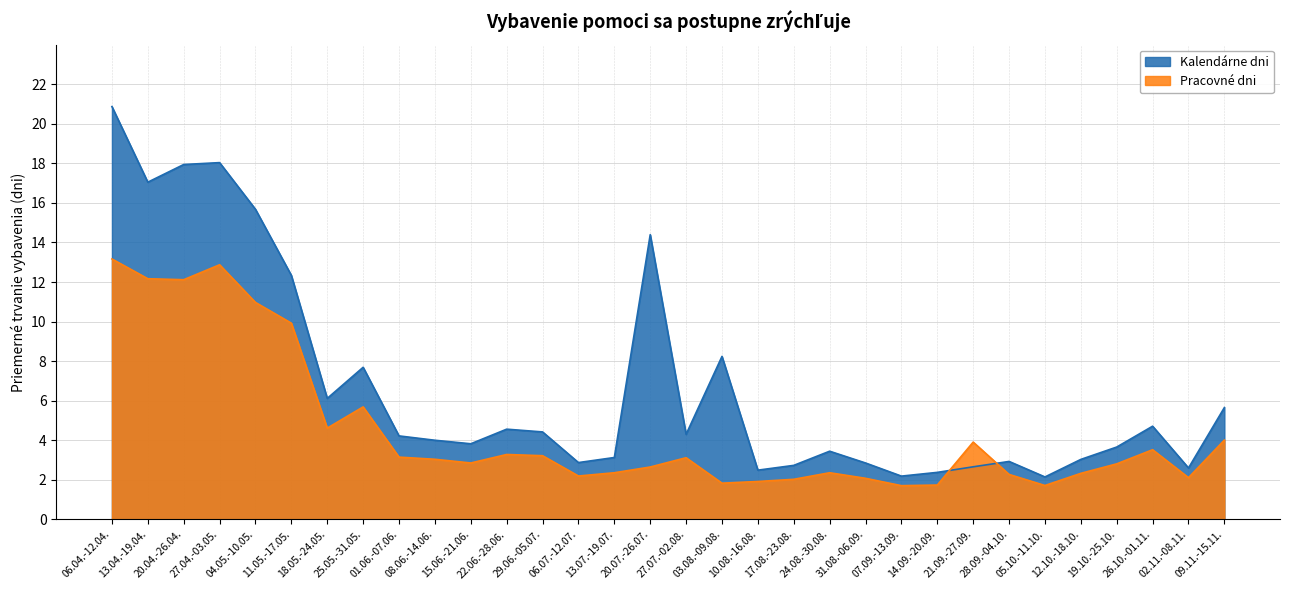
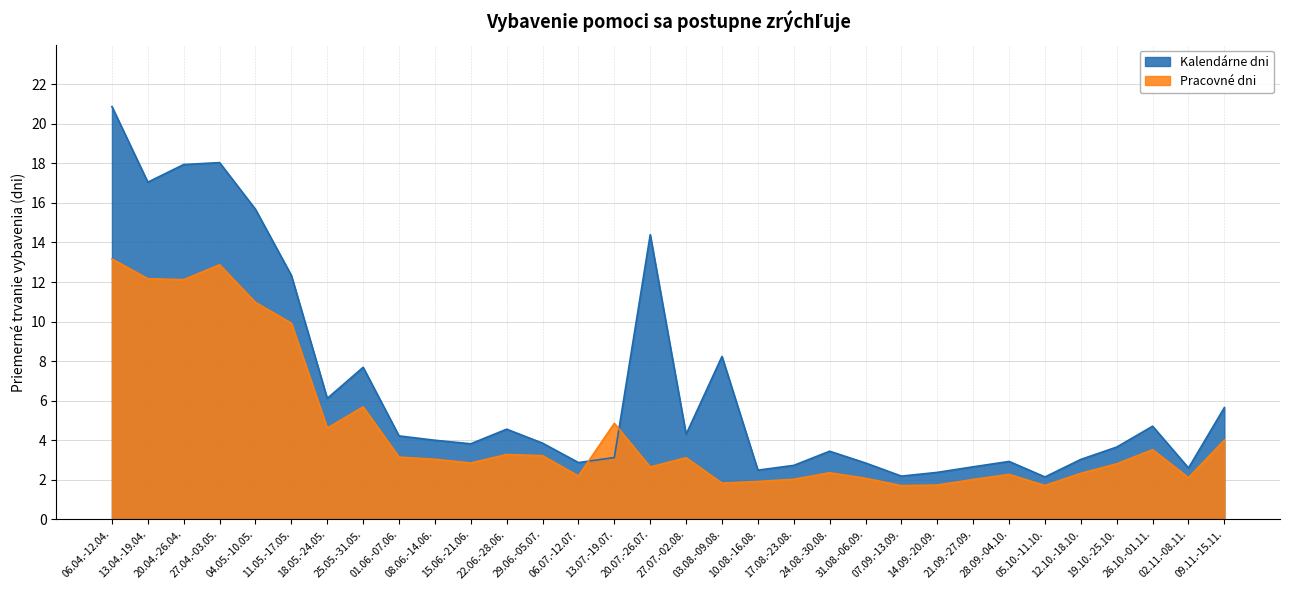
  {
    "Kalendárne dni": {
      "06.04.-12.04.": 20.9,
      "13.04.-19.04.": 17.0,
      "20.04.-26.04.": 17.9,
      "27.04.-03.05.": 18.0,
      "04.05.-10.05.": 15.7,
      "11.05.-17.05.": 12.3,
      "18.05.-24.05.": 6.1,
      "25.05.-31.05.": 7.7,
      "01.06.-07.06.": 4.2,
      "08.06.-14.06.": 4.0,
      "15.06.-21.06.": 3.8,
      "22.06.-28.06.": 4.6,
-     "29.06.-05.07.": 4.4,
+     "29.06.-05.07.": 3.9,
      "06.07.-12.07.": 2.9,
      "13.07.-19.07.": 3.1,
      "20.07.-26.07.": 14.4,
      "27.07.-02.08.": 4.3,
      "03.08.-09.08.": 8.2,
      "10.08.-16.08.": 2.5,
      "17.08.-23.08.": 2.7,
      "24.08.-30.08.": 3.4,
      "31.08.-06.09.": 2.9,
      "07.09.-13.09.": 2.2,
      "14.09.-20.09.": 2.4,
      "21.09.-27.09.": 2.7,
      "28.09.-04.10.": 2.9,
      "05.10.-11.10.": 2.1,
      "12.10.-18.10.": 3.0,
      "19.10.-25.10.": 3.7,
      "26.10.-01.11.": 4.7,
      "02.11.-08.11.": 2.6,
      "09.11.-15.11.": 5.7
    },
    "Pracovné dni": {
      "06.04.-12.04.": 13.2,
      "13.04.-19.04.": 12.2,
      "20.04.-26.04.": 12.1,
      "27.04.-03.05.": 12.9,
      "04.05.-10.05.": 11.0,
      "11.05.-17.05.": 9.9,
      "18.05.-24.05.": 4.6,
      "25.05.-31.05.": 5.7,
      "01.06.-07.06.": 3.2,
      "08.06.-14.06.": 3.0,
      "15.06.-21.06.": 2.9,
      "22.06.-28.06.": 3.3,
      "29.06.-05.07.": 3.2,
      "06.07.-12.07.": 2.2,
-     "13.07.-19.07.": 2.4,
+     "13.07.-19.07.": 4.9,
      "20.07.-26.07.": 2.7,
      "27.07.-02.08.": 3.1,
      "03.08.-09.08.": 1.8,
      "10.08.-16.08.": 1.9,
      "17.08.-23.08.": 2.0,
      "24.08.-30.08.": 2.4,
      "31.08.-06.09.": 2.1,
      "07.09.-13.09.": 1.7,
      "14.09.-20.09.": 1.7,
-     "21.09.-27.09.": 3.9,
+     "21.09.-27.09.": 2.0,
      "28.09.-04.10.": 2.3,
      "05.10.-11.10.": 1.7,
      "12.10.-18.10.": 2.3,
      "19.10.-25.10.": 2.8,
      "26.10.-01.11.": 3.5,
      "02.11.-08.11.": 2.1,
      "09.11.-15.11.": 4.0
    }
  }
